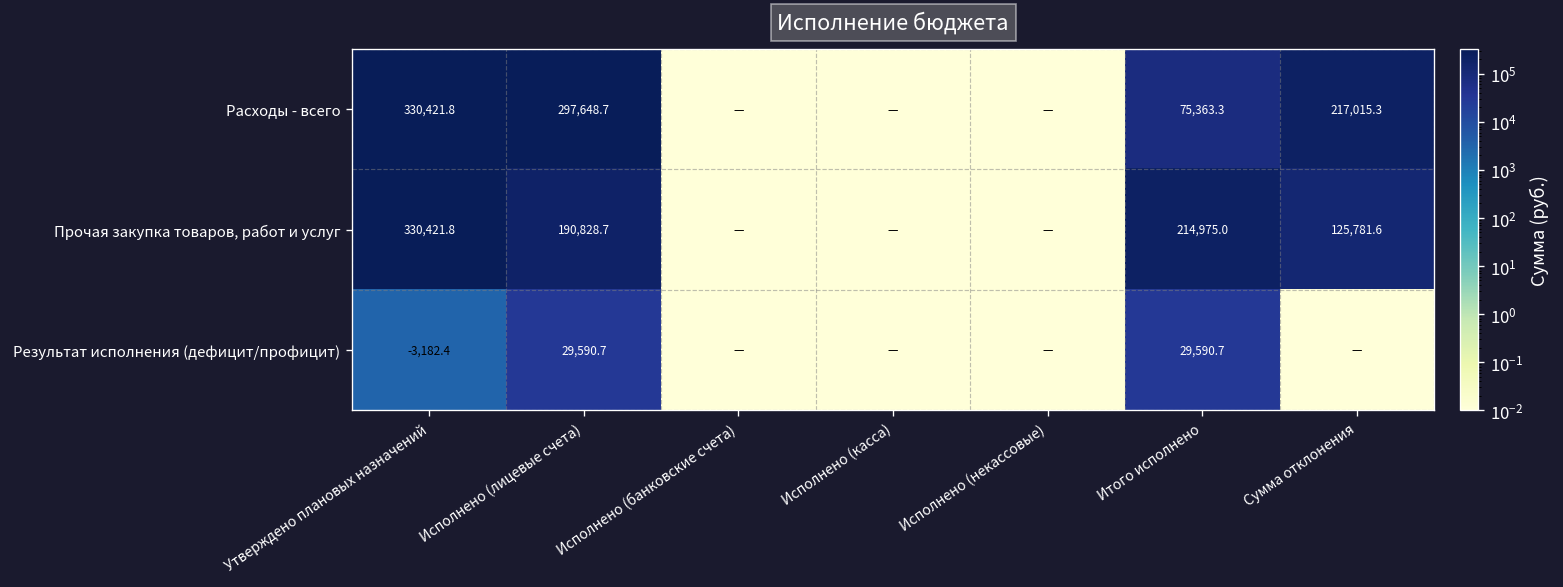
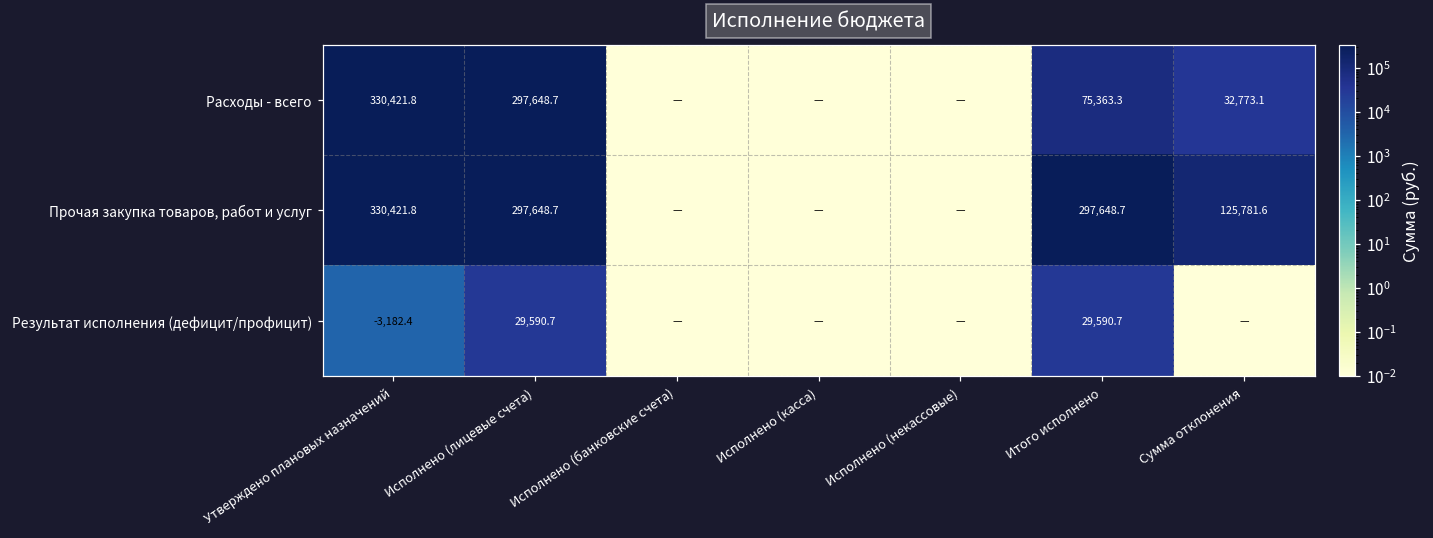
  {
    "Расходы - всего": {
      "Утверждено плановых назначений": "330,421.8",
      "Исполнено (лицевые счета)": "297,648.7",
      "Итого исполнено": "75,363.3",
-     "Сумма отклонения": "217,015.3"
+     "Сумма отклонения": "32,773.1"
    },
    "Прочая закупка товаров, работ и услуг": {
      "Утверждено плановых назначений": "330,421.8",
-     "Исполнено (лицевые счета)": "190,828.7",
-     "Итого исполнено": "214,975.0",
+     "Исполнено (лицевые счета)": "297,648.7",
+     "Итого исполнено": "297,648.7",
      "Сумма отклонения": "125,781.6"
    },
    "Результат исполнения (дефицит/профицит)": {
      "Утверждено плановых назначений": "-3,182.4",
      "Исполнено (лицевые счета)": "29,590.7",
      "Итого исполнено": "29,590.7"
    }
  }
